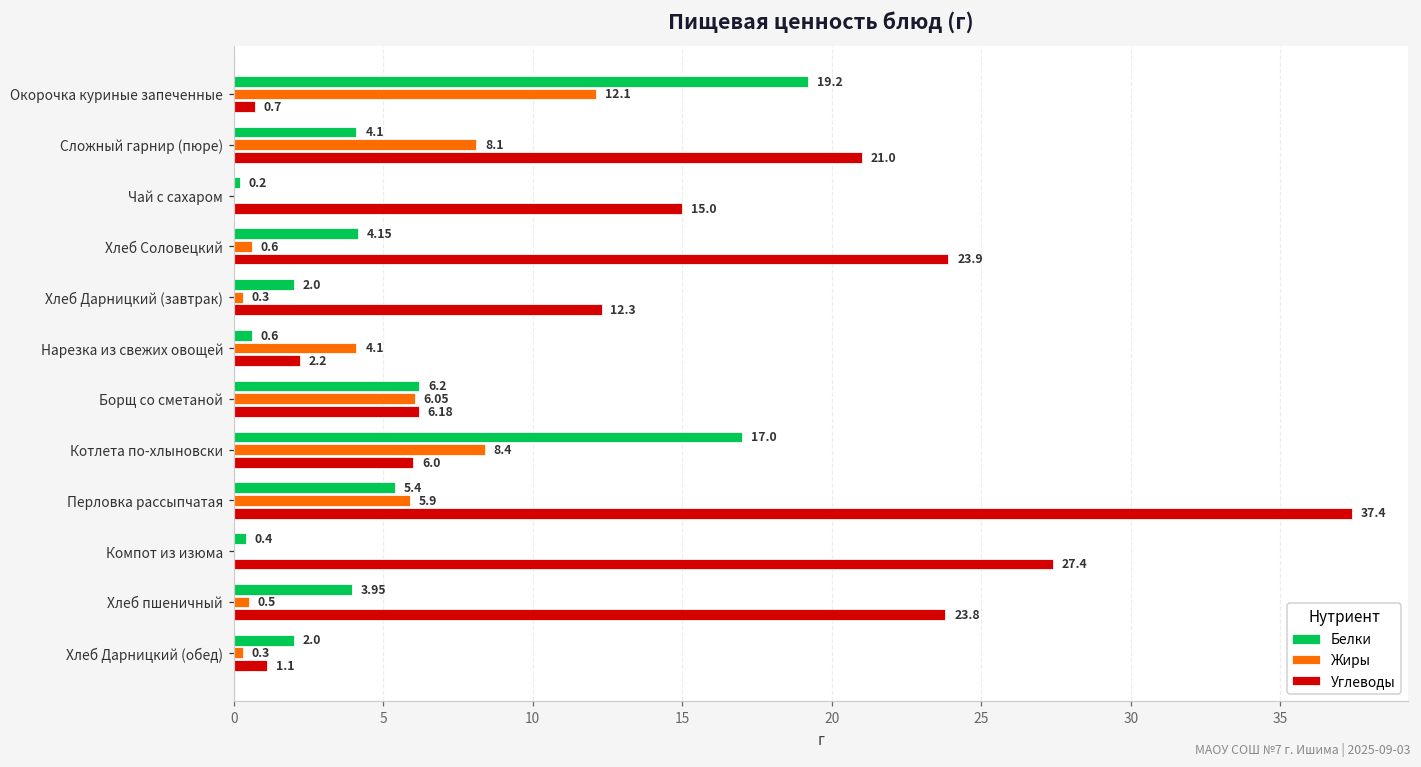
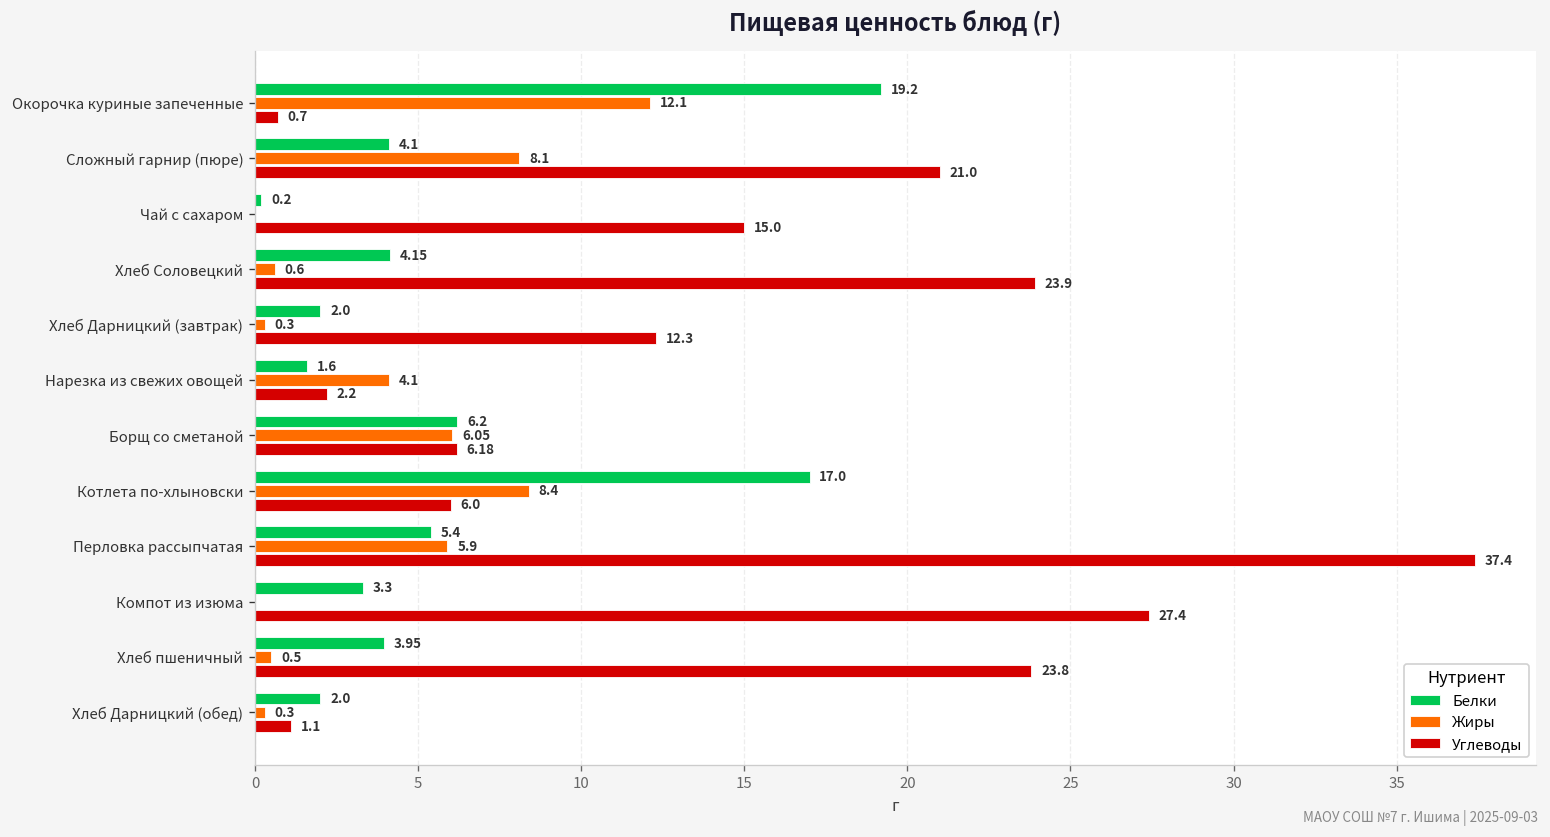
  {
    "Белки": {
      "Окорочка куриные запеченные": 19.2,
      "Сложный гарнир (пюре)": 4.1,
      "Чай с сахаром": 0.2,
      "Хлеб Соловецкий": 4.15,
      "Хлеб Дарницкий (завтрак)": 2.0,
-     "Нарезка из свежих овощей": 0.6,
+     "Нарезка из свежих овощей": 1.6,
      "Борщ со сметаной": 6.2,
      "Котлета по-хлыновски": 17.0,
      "Перловка рассыпчатая": 5.4,
-     "Компот из изюма": 0.4,
+     "Компот из изюма": 3.3,
      "Хлеб пшеничный": 3.95,
      "Хлеб Дарницкий (обед)": 2.0
    },
    "Жиры": {
      "Окорочка куриные запеченные": 12.1,
      "Сложный гарнир (пюре)": 8.1,
      "Хлеб Соловецкий": 0.6,
      "Хлеб Дарницкий (завтрак)": 0.3,
      "Нарезка из свежих овощей": 4.1,
      "Борщ со сметаной": 6.05,
      "Котлета по-хлыновски": 8.4,
      "Перловка рассыпчатая": 5.9,
      "Хлеб пшеничный": 0.5,
      "Хлеб Дарницкий (обед)": 0.3
    },
    "Углеводы": {
      "Окорочка куриные запеченные": 0.7,
      "Сложный гарнир (пюре)": 21.0,
      "Чай с сахаром": 15.0,
      "Хлеб Соловецкий": 23.9,
      "Хлеб Дарницкий (завтрак)": 12.3,
      "Нарезка из свежих овощей": 2.2,
      "Борщ со сметаной": 6.18,
      "Котлета по-хлыновски": 6.0,
      "Перловка рассыпчатая": 37.4,
      "Компот из изюма": 27.4,
      "Хлеб пшеничный": 23.8,
      "Хлеб Дарницкий (обед)": 1.1
    }
  }
